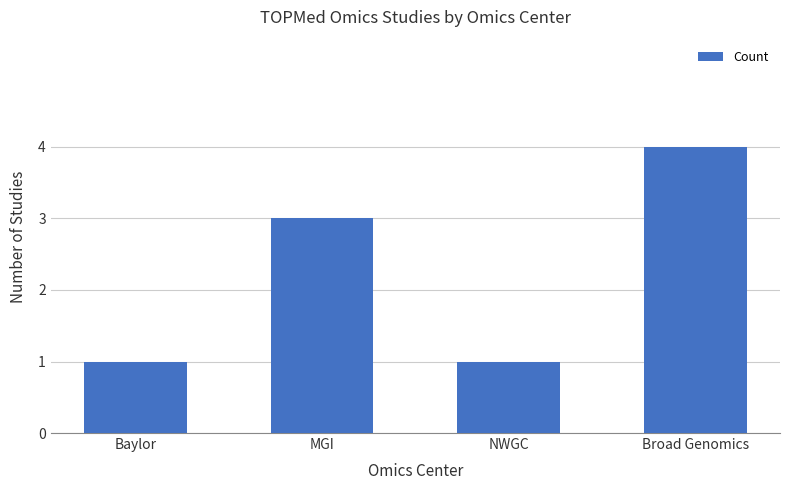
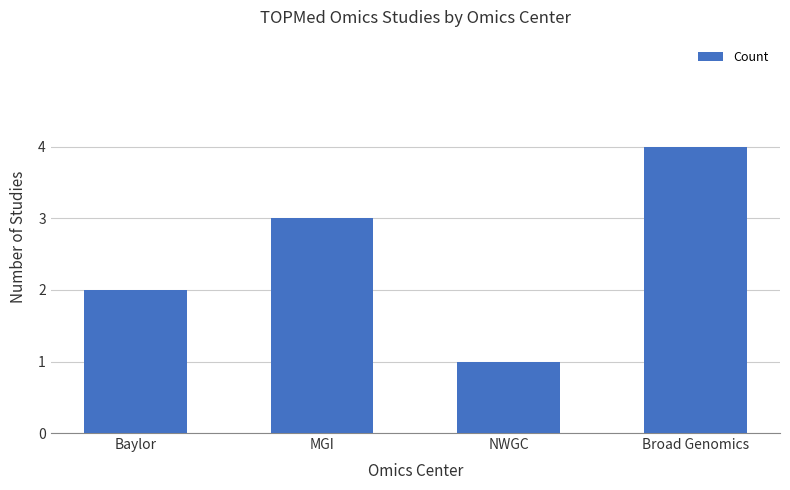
  {
-   "Baylor": 1,
+   "Baylor": 2,
    "MGI": 3,
    "NWGC": 1,
    "Broad Genomics": 4
  }
